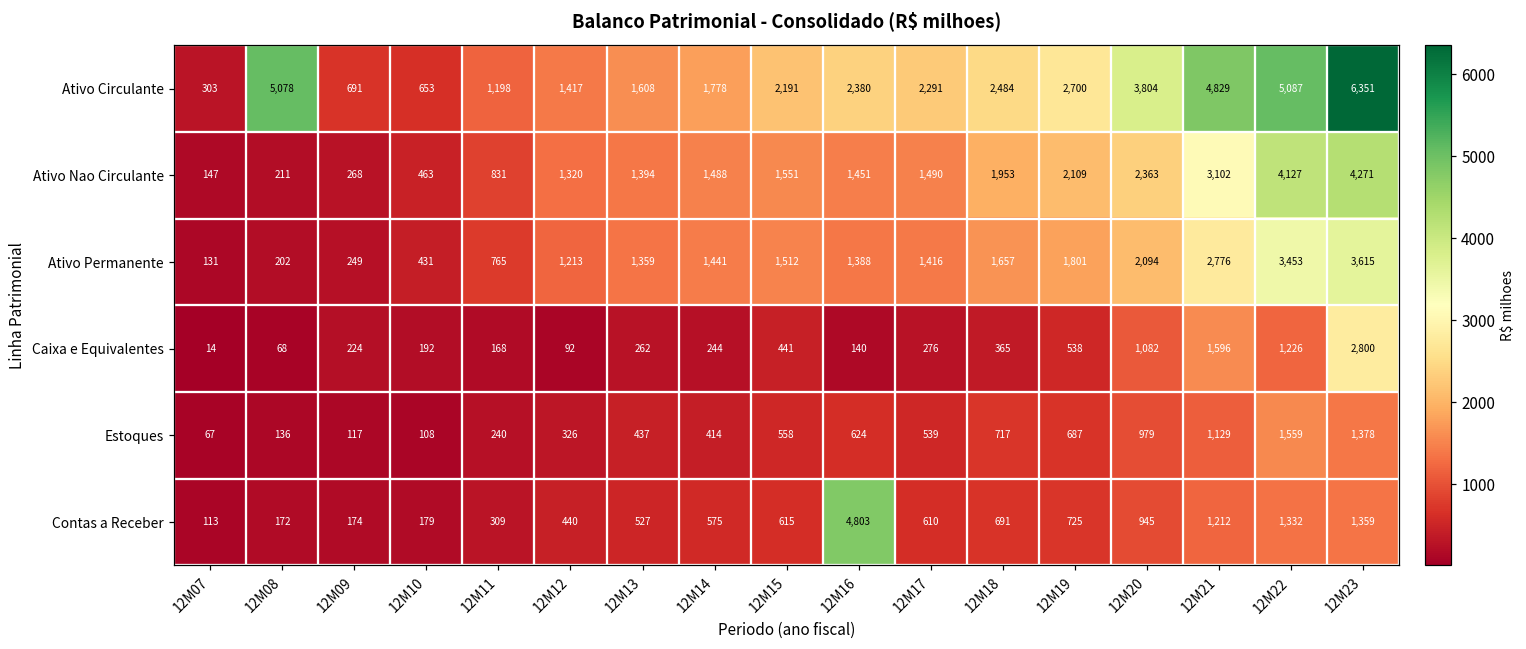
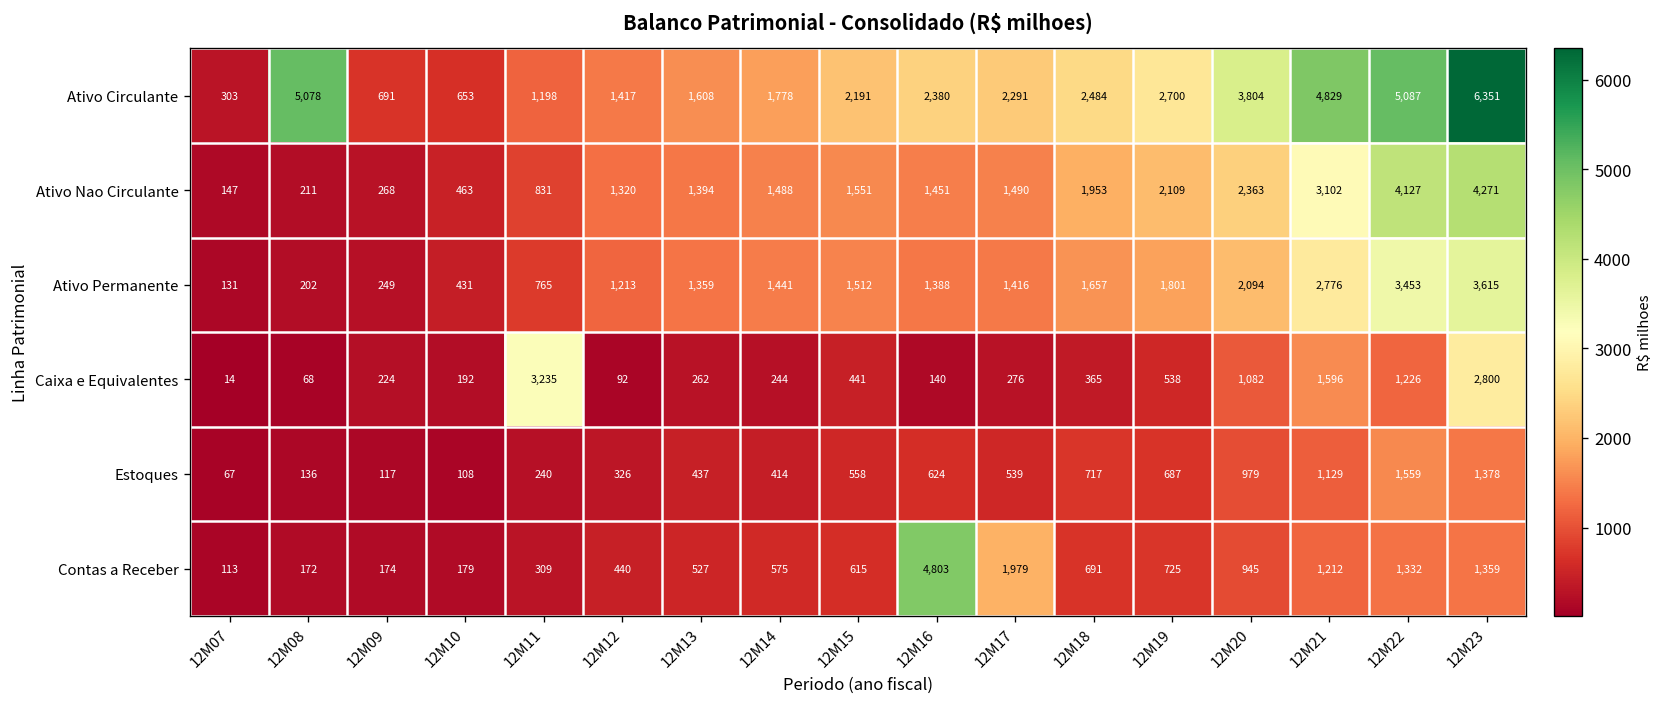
  {
    "Ativo Circulante": {
      "12M07": "303",
      "12M08": "5,078",
      "12M09": "691",
      "12M10": "653",
      "12M11": "1,198",
      "12M12": "1,417",
      "12M13": "1,608",
      "12M14": "1,778",
      "12M15": "2,191",
      "12M16": "2,380",
      "12M17": "2,291",
      "12M18": "2,484",
      "12M19": "2,700",
      "12M20": "3,804",
      "12M21": "4,829",
      "12M22": "5,087",
      "12M23": "6,351"
    },
    "Ativo Nao Circulante": {
      "12M07": "147",
      "12M08": "211",
      "12M09": "268",
      "12M10": "463",
      "12M11": "831",
      "12M12": "1,320",
      "12M13": "1,394",
      "12M14": "1,488",
      "12M15": "1,551",
      "12M16": "1,451",
      "12M17": "1,490",
      "12M18": "1,953",
      "12M19": "2,109",
      "12M20": "2,363",
      "12M21": "3,102",
      "12M22": "4,127",
      "12M23": "4,271"
    },
    "Ativo Permanente": {
      "12M07": "131",
      "12M08": "202",
      "12M09": "249",
      "12M10": "431",
      "12M11": "765",
      "12M12": "1,213",
      "12M13": "1,359",
      "12M14": "1,441",
      "12M15": "1,512",
      "12M16": "1,388",
      "12M17": "1,416",
      "12M18": "1,657",
      "12M19": "1,801",
      "12M20": "2,094",
      "12M21": "2,776",
      "12M22": "3,453",
      "12M23": "3,615"
    },
    "Caixa e Equivalentes": {
      "12M07": "14",
      "12M08": "68",
      "12M09": "224",
      "12M10": "192",
-     "12M11": "168",
+     "12M11": "3,235",
      "12M12": "92",
      "12M13": "262",
      "12M14": "244",
      "12M15": "441",
      "12M16": "140",
      "12M17": "276",
      "12M18": "365",
      "12M19": "538",
      "12M20": "1,082",
      "12M21": "1,596",
      "12M22": "1,226",
      "12M23": "2,800"
    },
    "Estoques": {
      "12M07": "67",
      "12M08": "136",
      "12M09": "117",
      "12M10": "108",
      "12M11": "240",
      "12M12": "326",
      "12M13": "437",
      "12M14": "414",
      "12M15": "558",
      "12M16": "624",
      "12M17": "539",
      "12M18": "717",
      "12M19": "687",
      "12M20": "979",
      "12M21": "1,129",
      "12M22": "1,559",
      "12M23": "1,378"
    },
    "Contas a Receber": {
      "12M07": "113",
      "12M08": "172",
      "12M09": "174",
      "12M10": "179",
      "12M11": "309",
      "12M12": "440",
      "12M13": "527",
      "12M14": "575",
      "12M15": "615",
      "12M16": "4,803",
-     "12M17": "610",
+     "12M17": "1,979",
      "12M18": "691",
      "12M19": "725",
      "12M20": "945",
      "12M21": "1,212",
      "12M22": "1,332",
      "12M23": "1,359"
    }
  }
